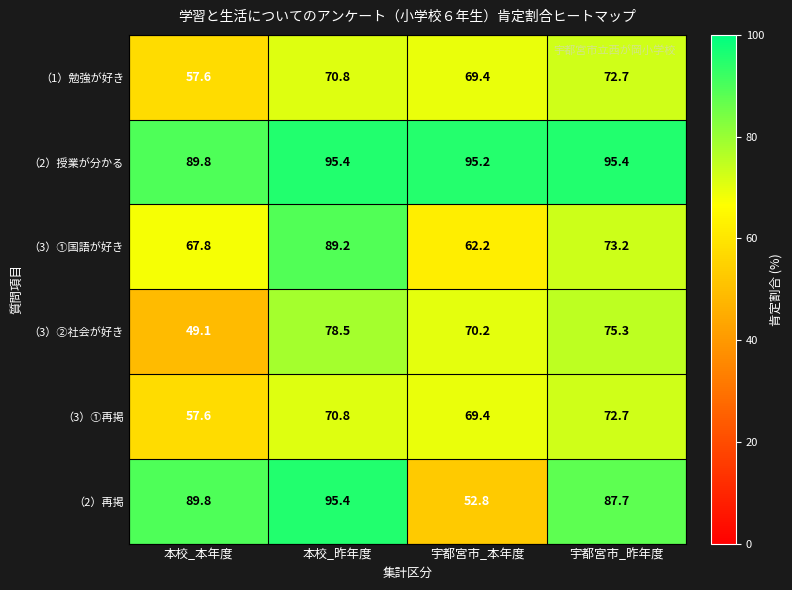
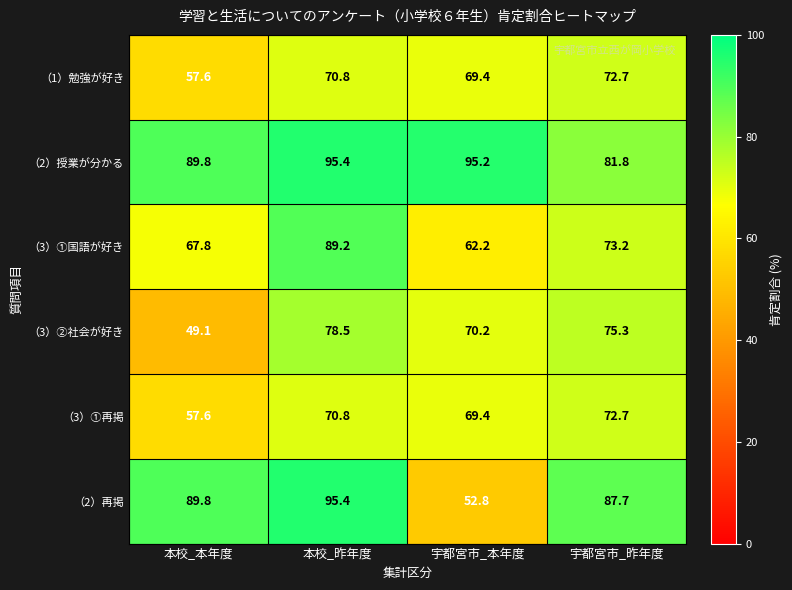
  {
    "（1）勉強が好き": {
      "本校_本年度": 57.6,
      "本校_昨年度": 70.8,
      "宇都宮市_本年度": 69.4
    },
    "（2）授業が分かる": {
      "本校_本年度": 89.8,
      "本校_昨年度": 95.4,
      "宇都宮市_本年度": 95.2,
-     "宇都宮市_昨年度": 95.4
+     "宇都宮市_昨年度": 81.8
    },
    "（3）①国語が好き": {
      "本校_本年度": 67.8,
      "本校_昨年度": 89.2,
      "宇都宮市_本年度": 62.2,
      "宇都宮市_昨年度": 73.2
    },
    "（3）②社会が好き": {
      "本校_本年度": 49.1,
      "本校_昨年度": 78.5,
      "宇都宮市_本年度": 70.2,
      "宇都宮市_昨年度": 75.3
    },
    "（3）①再掲": {
      "本校_本年度": 57.6,
      "本校_昨年度": 70.8,
      "宇都宮市_本年度": 69.4,
      "宇都宮市_昨年度": 72.7
    },
    "（2）再掲": {
      "本校_本年度": 89.8,
      "本校_昨年度": 95.4,
      "宇都宮市_本年度": 52.8,
      "宇都宮市_昨年度": 87.7
    }
  }
